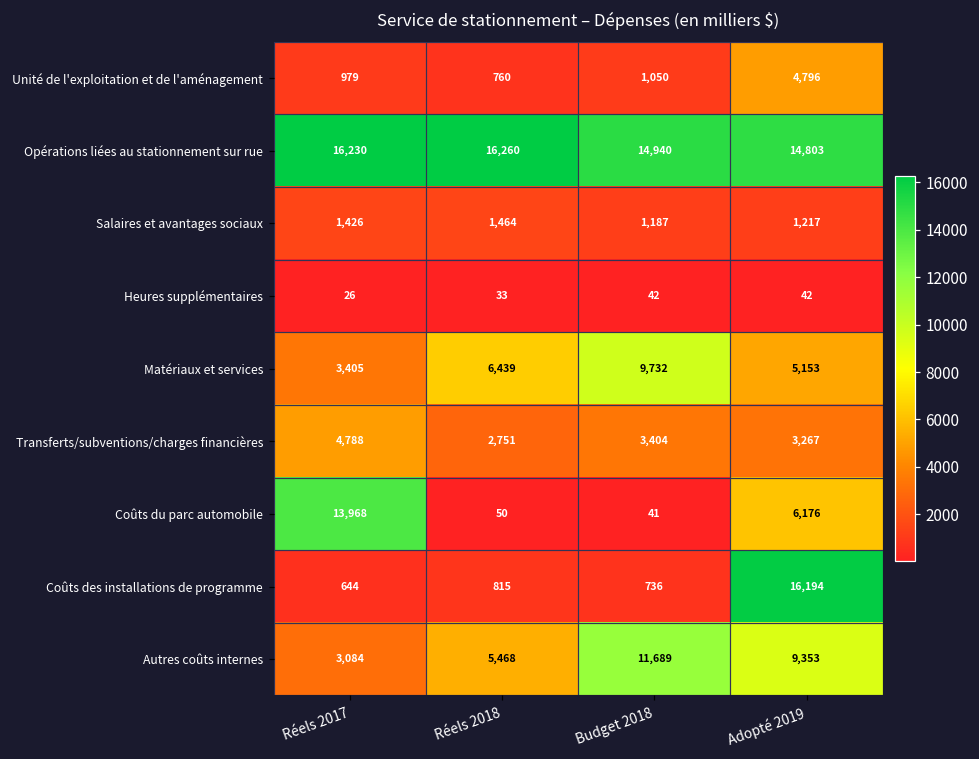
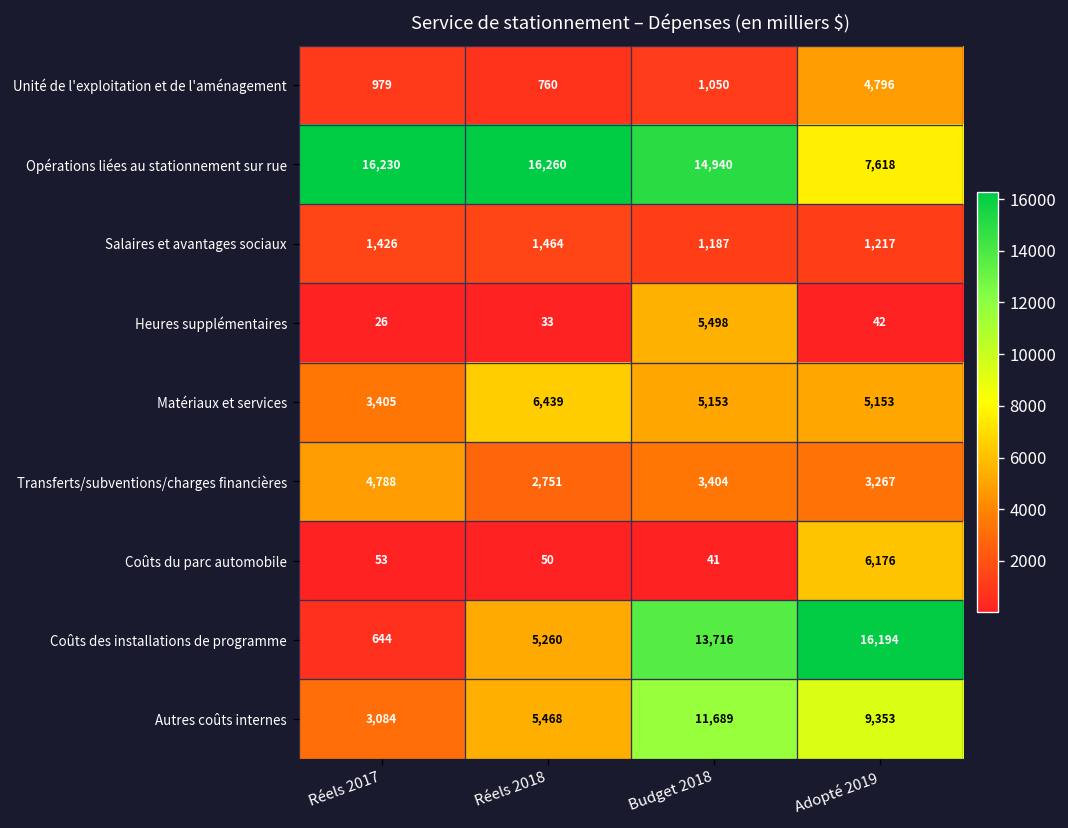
  {
    "Unité de l'exploitation et de l'aménagement": {
      "Réels 2017": "979",
      "Réels 2018": "760",
      "Budget 2018": "1,050",
      "Adopté 2019": "4,796"
    },
    "Opérations liées au stationnement sur rue": {
      "Réels 2017": "16,230",
      "Réels 2018": "16,260",
      "Budget 2018": "14,940",
-     "Adopté 2019": "14,803"
+     "Adopté 2019": "7,618"
    },
    "Salaires et avantages sociaux": {
      "Réels 2017": "1,426",
      "Réels 2018": "1,464",
      "Budget 2018": "1,187",
      "Adopté 2019": "1,217"
    },
    "Heures supplémentaires": {
      "Réels 2017": "26",
      "Réels 2018": "33",
-     "Budget 2018": "42",
+     "Budget 2018": "5,498",
      "Adopté 2019": "42"
    },
    "Matériaux et services": {
      "Réels 2017": "3,405",
      "Réels 2018": "6,439",
-     "Budget 2018": "9,732",
+     "Budget 2018": "5,153",
      "Adopté 2019": "5,153"
    },
    "Transferts/subventions/charges financières": {
      "Réels 2017": "4,788",
      "Réels 2018": "2,751",
      "Budget 2018": "3,404",
      "Adopté 2019": "3,267"
    },
    "Coûts du parc automobile": {
-     "Réels 2017": "13,968",
+     "Réels 2017": "53",
      "Réels 2018": "50",
      "Budget 2018": "41",
      "Adopté 2019": "6,176"
    },
    "Coûts des installations de programme": {
      "Réels 2017": "644",
-     "Réels 2018": "815",
-     "Budget 2018": "736",
+     "Réels 2018": "5,260",
+     "Budget 2018": "13,716",
      "Adopté 2019": "16,194"
    },
    "Autres coûts internes": {
      "Réels 2017": "3,084",
      "Réels 2018": "5,468",
      "Budget 2018": "11,689",
      "Adopté 2019": "9,353"
    }
  }
